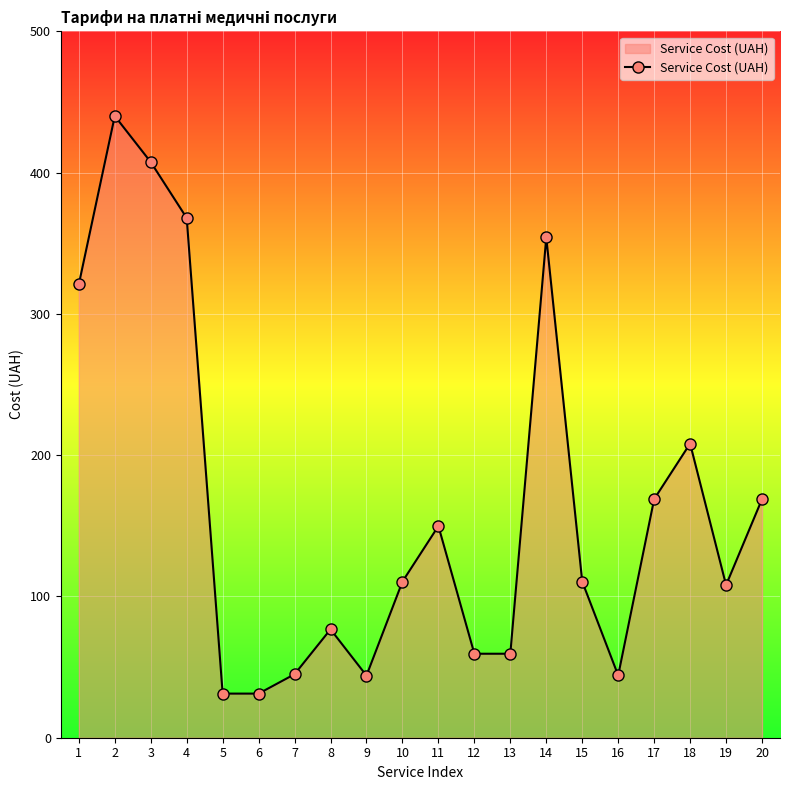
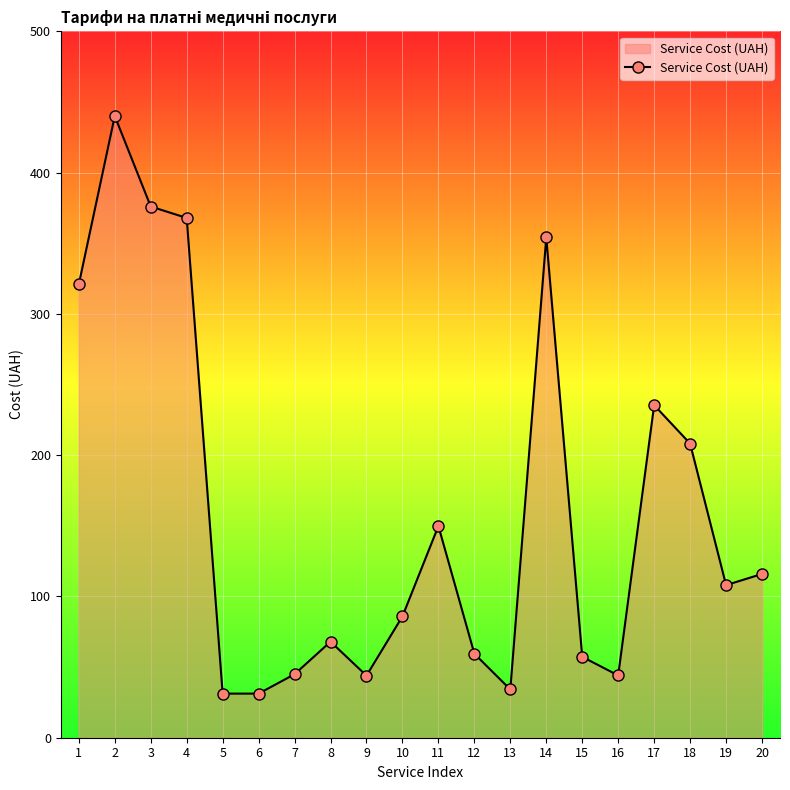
  {
    "1": 321,
    "2": 440,
-   "3": 407,
+   "3": 376,
    "4": 368,
    "5": 31,
    "6": 31,
    "7": 45,
-   "8": 77,
+   "8": 68,
    "9": 44,
-   "10": 111,
+   "10": 86,
    "11": 150,
    "12": 59,
-   "13": 59,
+   "13": 34,
    "14": 354,
-   "15": 111,
+   "15": 57,
    "16": 44,
-   "17": 169,
+   "17": 235,
    "18": 208,
    "19": 108,
-   "20": 169
+   "20": 116
  }
